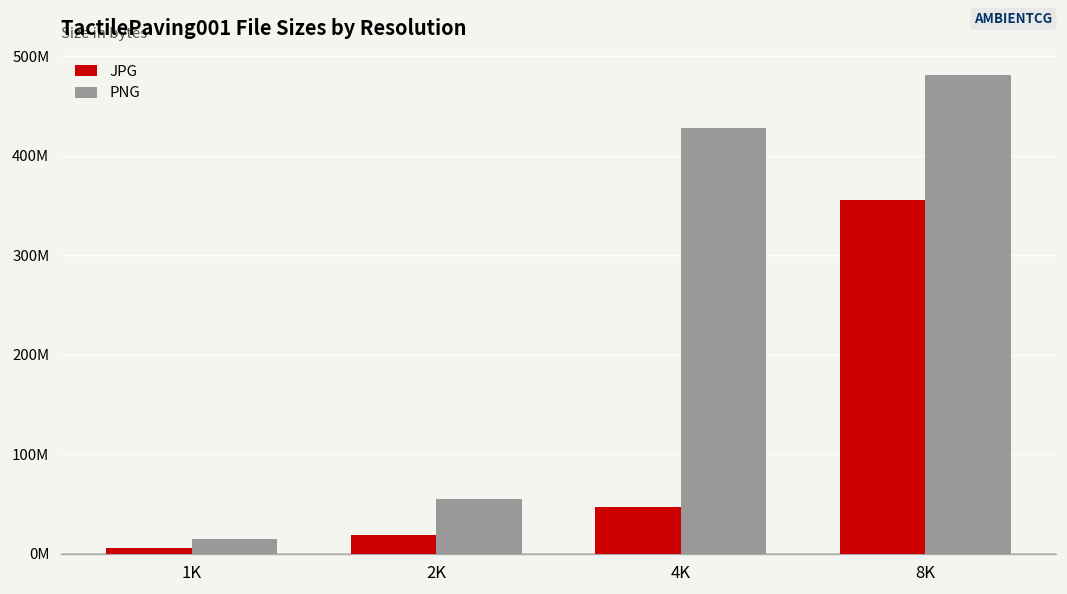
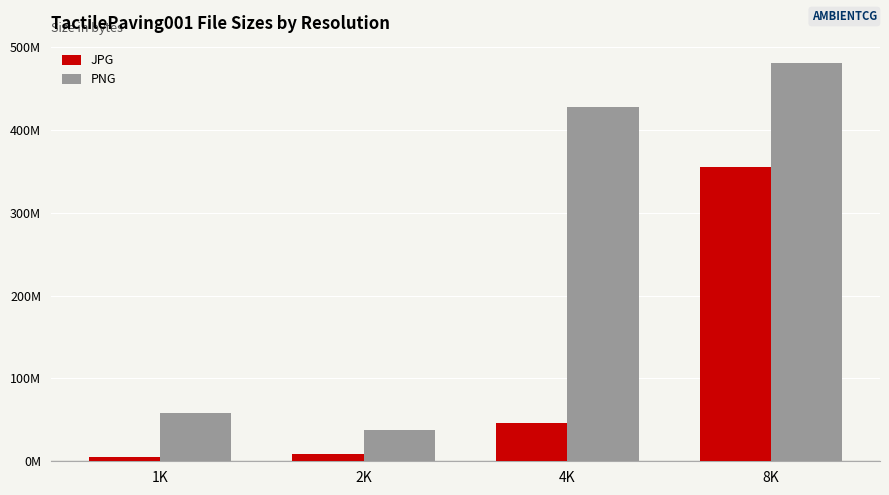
  {
    "JPG": {
      "1K": 10000000,
-     "2K": 20000000,
+     "2K": 10000000,
      "4K": 50000000,
      "8K": 360000000
    },
    "PNG": {
-     "1K": 10000000,
-     "2K": 50000000,
+     "1K": 60000000,
+     "2K": 40000000,
      "4K": 430000000,
      "8K": 480000000
    }
  }
